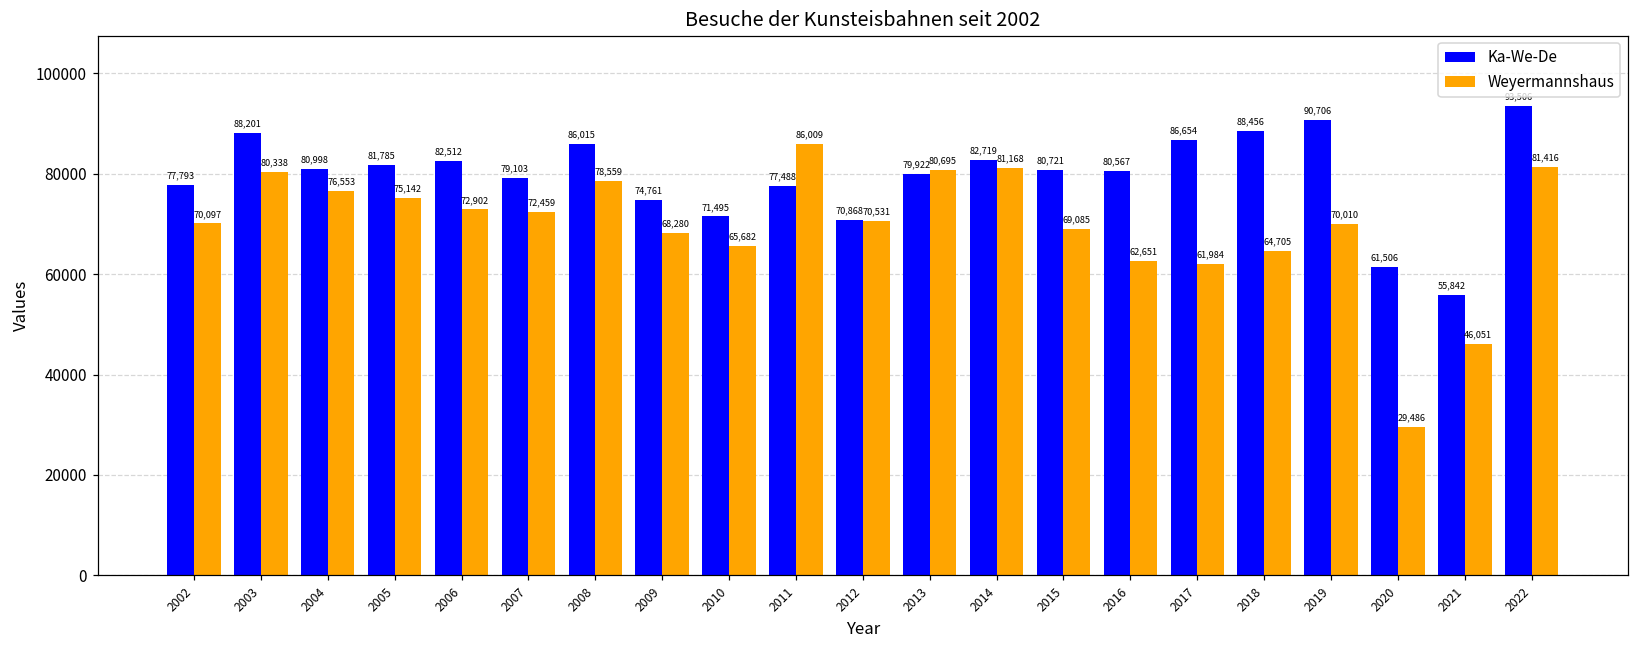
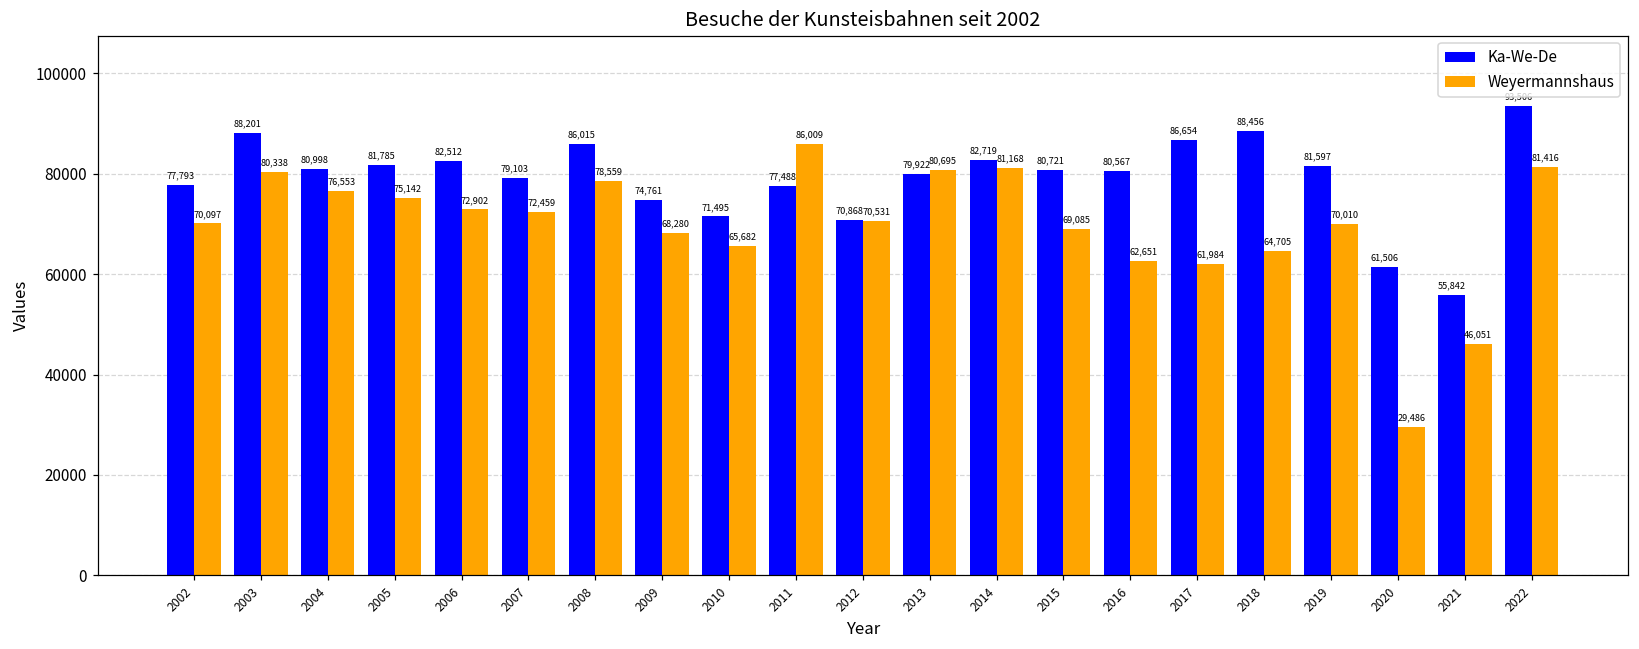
  {
    "Ka-We-De": {
      "2002": "77,793",
      "2003": "88,201",
      "2004": "80,998",
      "2005": "81,785",
      "2006": "82,512",
      "2007": "79,103",
      "2008": "86,015",
      "2009": "74,761",
      "2010": "71,495",
      "2011": "77,488",
      "2012": "70,868",
      "2013": "79,922",
      "2014": "82,719",
      "2015": "80,721",
      "2016": "80,567",
      "2017": "86,654",
      "2018": "88,456",
-     "2019": "90,706",
+     "2019": "81,597",
      "2020": "61,506",
      "2021": "55,842"
    },
    "Weyermannshaus": {
      "2002": "70,097",
      "2003": "80,338",
      "2004": "76,553",
      "2005": "75,142",
      "2006": "72,902",
      "2007": "72,459",
      "2008": "78,559",
      "2009": "68,280",
      "2010": "65,682",
      "2011": "86,009",
      "2012": "70,531",
      "2013": "80,695",
      "2014": "81,168",
      "2015": "69,085",
      "2016": "62,651",
      "2017": "61,984",
      "2018": "64,705",
      "2019": "70,010",
      "2020": "29,486",
      "2021": "46,051",
      "2022": "81,416"
    }
  }
